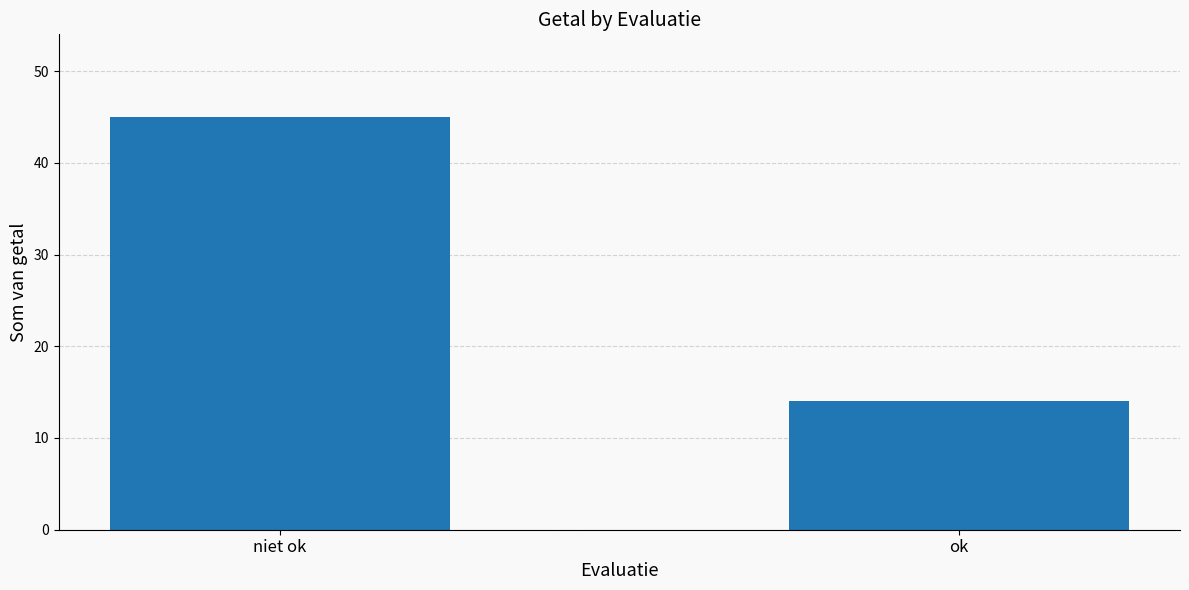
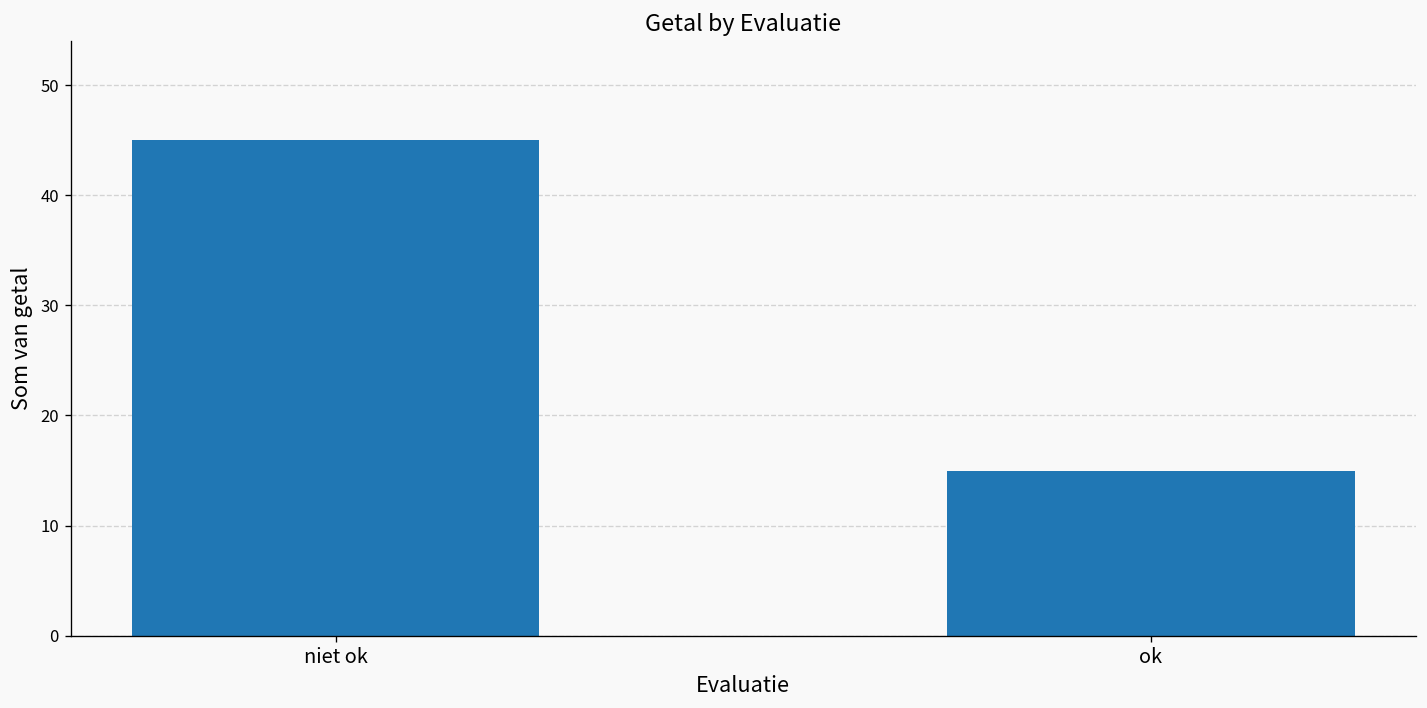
  {
    "niet ok": 45,
-   "ok": 14
+   "ok": 15
  }
